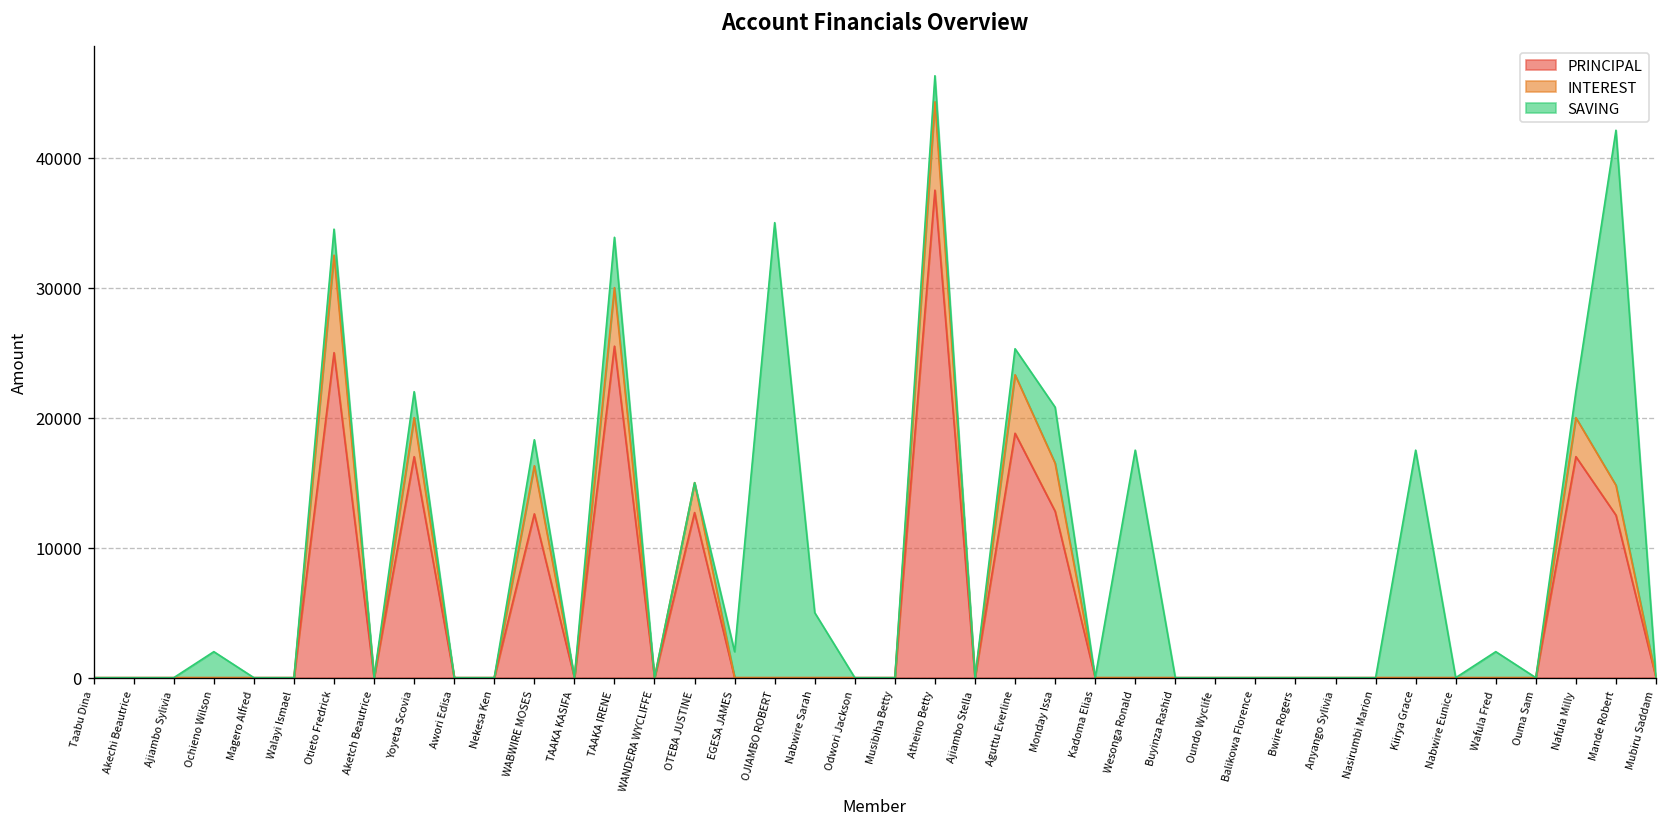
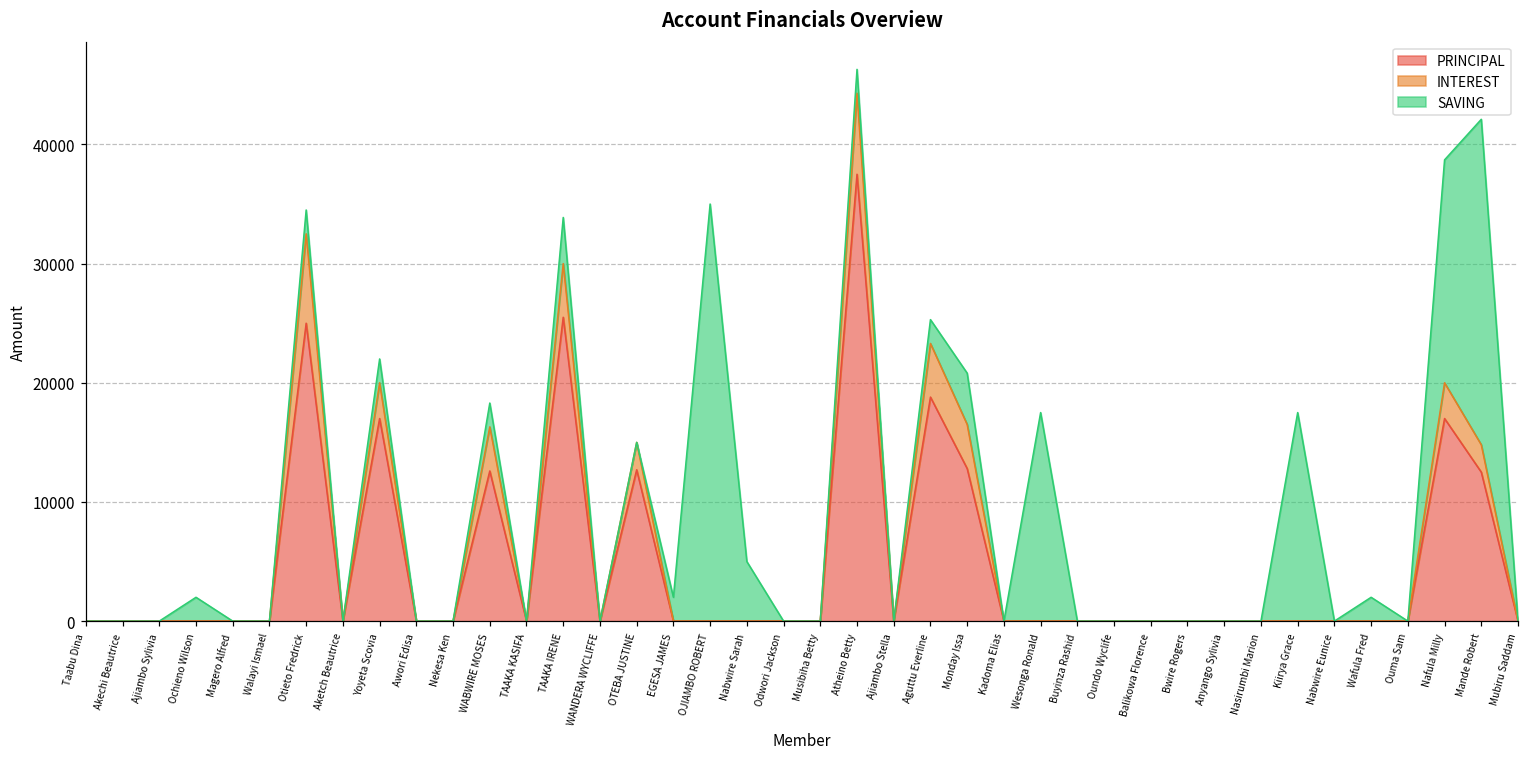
  {
    "SAVING": {
      "Ochieno Wilson": 2000,
      "Otieto Fredrick": 2000,
      "Yoyeta Scovia": 2000,
      "WABWIRE MOSES": 2000,
      "TAAKA IRENE": 3900,
      "EGESA JAMES": 2000,
      "OJIAMBO ROBERT": 35000,
      "Nabwire Sarah": 5000,
      "Atheino Betty": 2000,
      "Aguttu Everline": 2000,
      "Monday Issa": 4300,
      "Wesonga Ronald": 17500,
      "Kiirya Grace": 17500,
      "Wafula Fred": 2000,
-     "Nafula Milly": 2000,
+     "Nafula Milly": 18700,
      "Mande Robert": 27300
    }
  }
